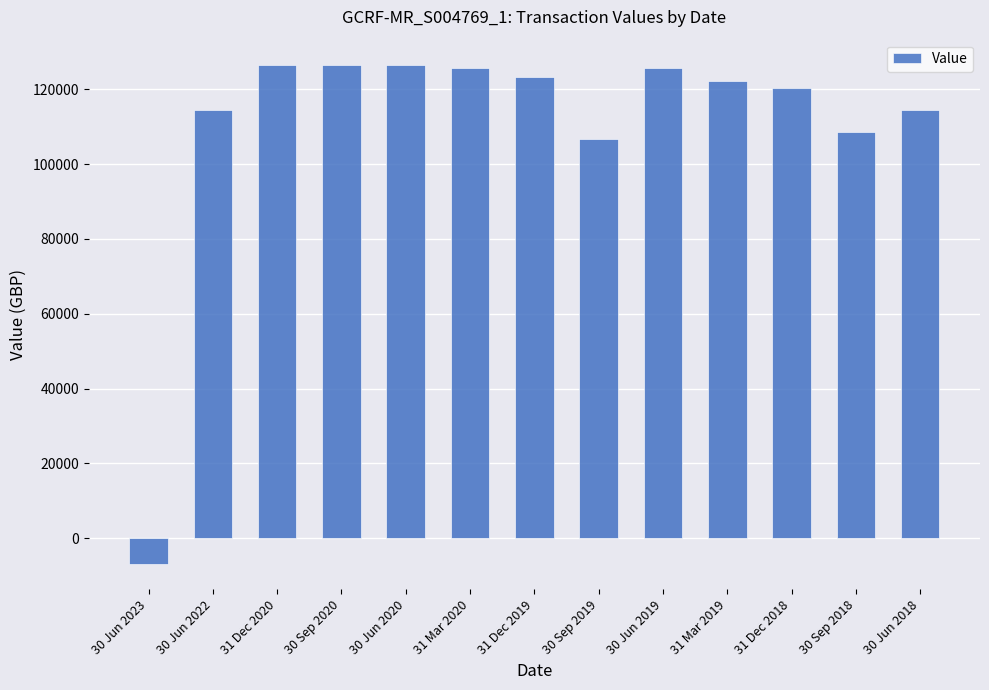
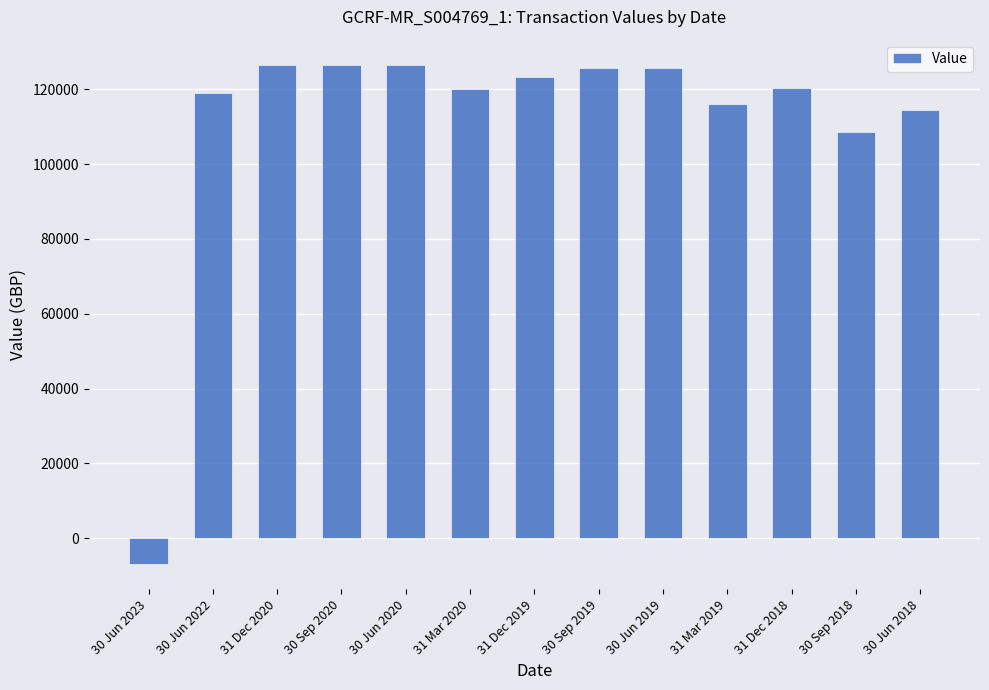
  {
    "30 Jun 2023": -7000,
-   "30 Jun 2022": 114000,
+   "30 Jun 2022": 119000,
    "31 Dec 2020": 127000,
    "30 Sep 2020": 127000,
    "30 Jun 2020": 127000,
-   "31 Mar 2020": 126000,
+   "31 Mar 2020": 120000,
    "31 Dec 2019": 123000,
-   "30 Sep 2019": 107000,
+   "30 Sep 2019": 126000,
    "30 Jun 2019": 126000,
-   "31 Mar 2019": 122000,
+   "31 Mar 2019": 116000,
    "31 Dec 2018": 120000,
    "30 Sep 2018": 109000,
    "30 Jun 2018": 114000
  }
